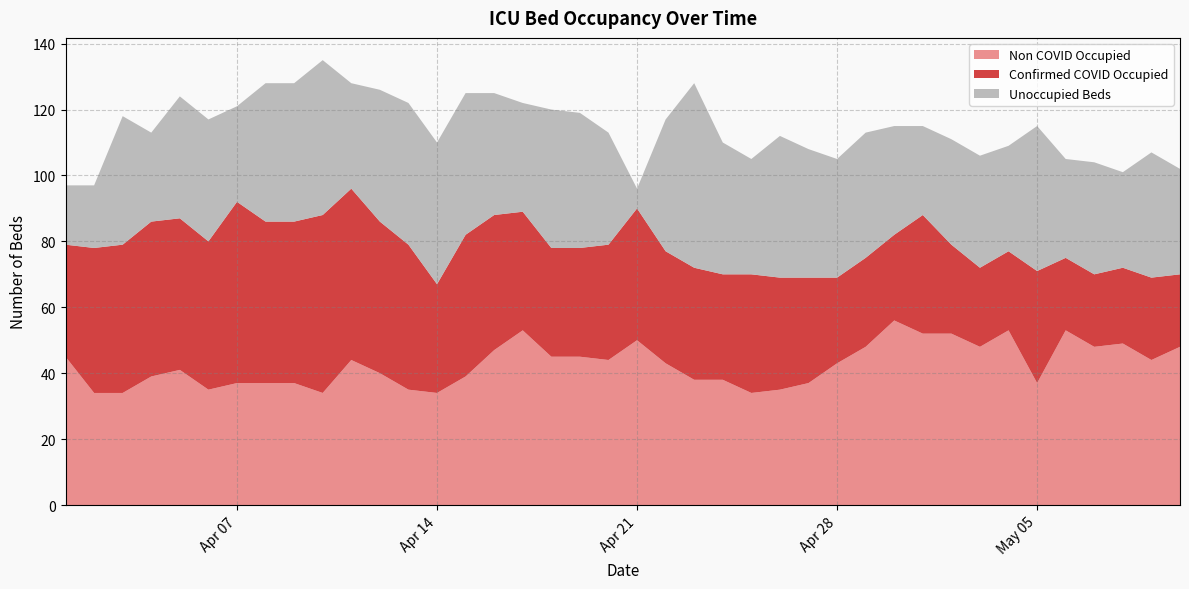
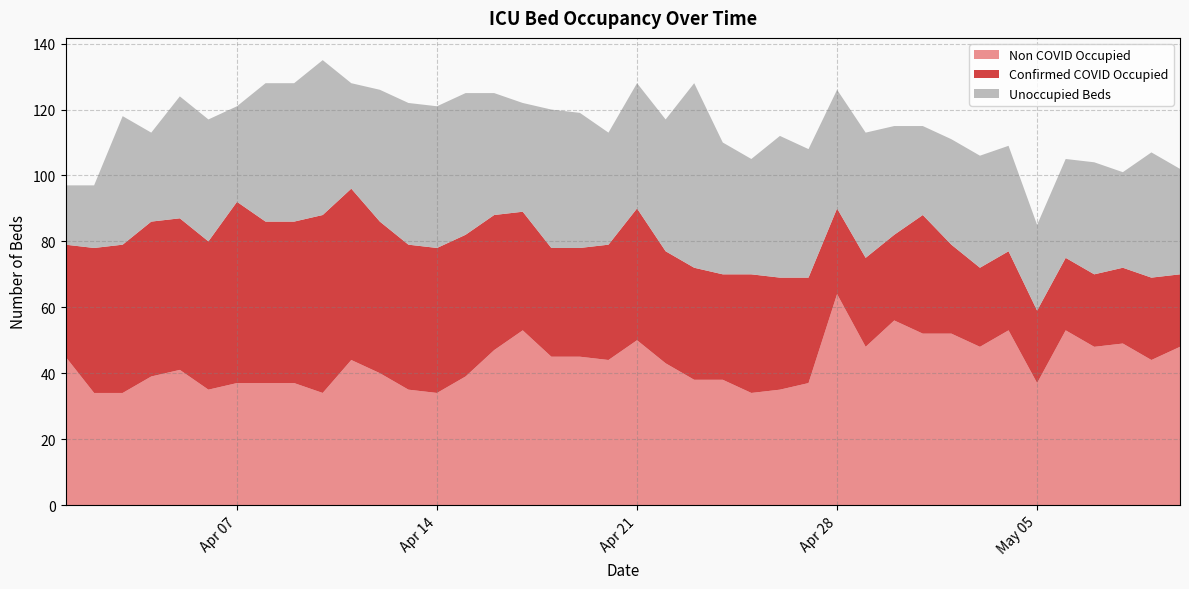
  {
    "Non COVID Occupied": {
      "Apr 07": 37,
      "Apr 14": 34,
      "Apr 21": 50,
-     "Apr 28": 43,
+     "Apr 28": 64,
      "May 05": 37
    },
    "Confirmed COVID Occupied": {
      "Apr 07": 55,
-     "Apr 14": 33,
+     "Apr 14": 44,
      "Apr 21": 40,
      "Apr 28": 26,
-     "May 05": 34
+     "May 05": 22
    },
    "Unoccupied Beds": {
      "Apr 07": 29,
      "Apr 14": 43,
-     "Apr 21": 6,
+     "Apr 21": 38,
      "Apr 28": 36,
-     "May 05": 44
+     "May 05": 26
    }
  }
